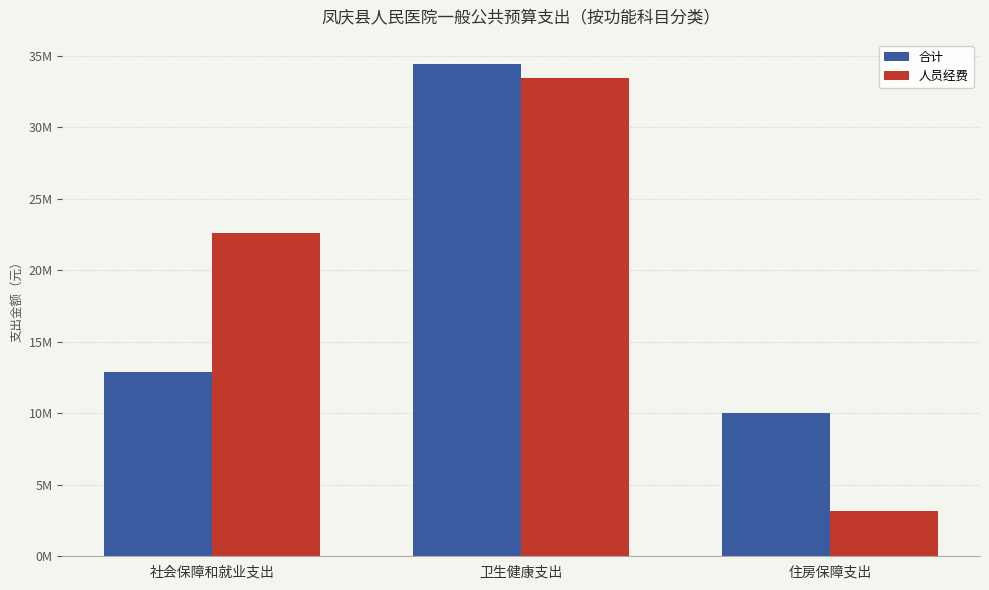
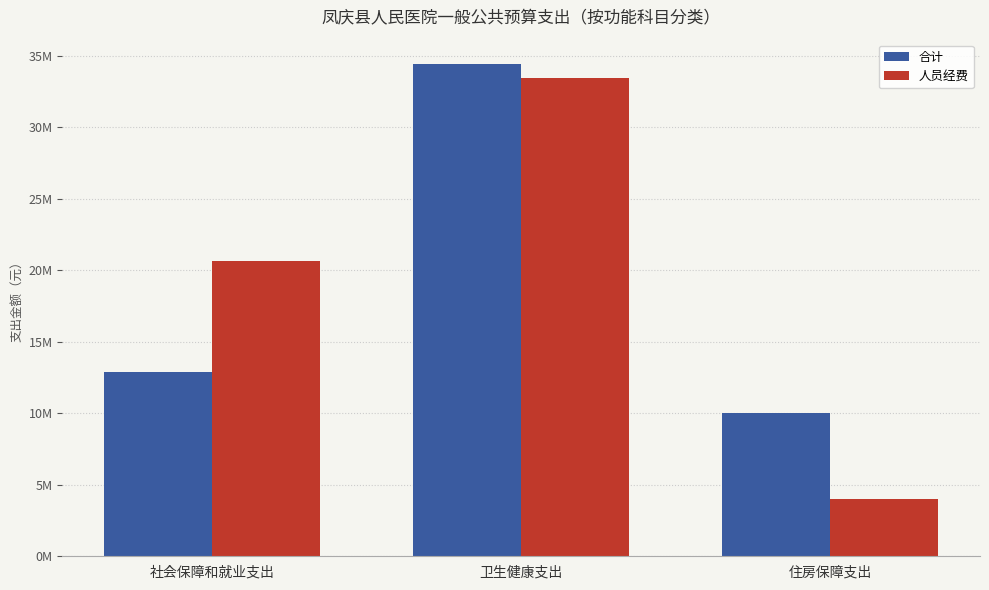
  {
    "合计": {
      "社会保障和就业支出": 12900000,
      "卫生健康支出": 34400000,
      "住房保障支出": 10000000
    },
    "人员经费": {
-     "社会保障和就业支出": 22600000,
+     "社会保障和就业支出": 20700000,
      "卫生健康支出": 33400000,
-     "住房保障支出": 3200000
+     "住房保障支出": 4000000
    }
  }
